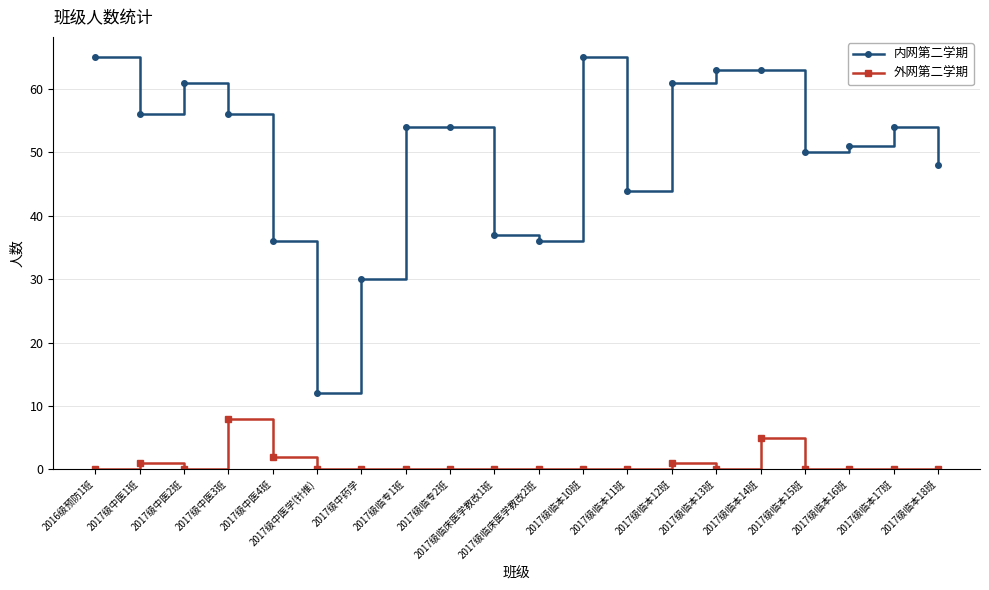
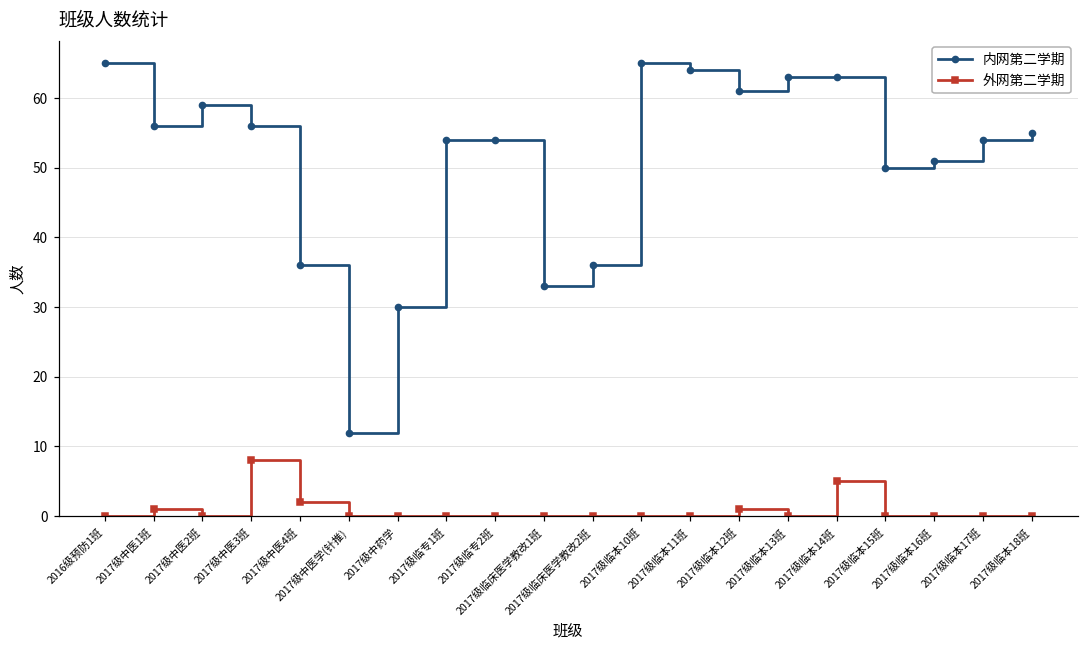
  {
    "内网第二学期": {
      "2016级预防1班": 65,
      "2017级中医1班": 56,
-     "2017级中医2班": 61,
+     "2017级中医2班": 59,
      "2017级中医3班": 56,
      "2017级中医4班": 36,
      "2017级中医学(针推)": 12,
      "2017级中药学": 30,
      "2017级临专1班": 54,
      "2017级临专2班": 54,
-     "2017级临床医学教改1班": 37,
+     "2017级临床医学教改1班": 33,
      "2017级临床医学教改2班": 36,
      "2017级临本10班": 65,
-     "2017级临本11班": 44,
+     "2017级临本11班": 64,
      "2017级临本12班": 61,
      "2017级临本13班": 63,
      "2017级临本14班": 63,
      "2017级临本15班": 50,
      "2017级临本16班": 51,
      "2017级临本17班": 54,
-     "2017级临本18班": 48
+     "2017级临本18班": 55
    },
    "外网第二学期": {
      "2016级预防1班": 0,
      "2017级中医1班": 1,
      "2017级中医2班": 0,
      "2017级中医3班": 8,
      "2017级中医4班": 2,
      "2017级中医学(针推)": 0,
      "2017级中药学": 0,
      "2017级临专1班": 0,
      "2017级临专2班": 0,
      "2017级临床医学教改1班": 0,
      "2017级临床医学教改2班": 0,
      "2017级临本10班": 0,
      "2017级临本11班": 0,
      "2017级临本12班": 1,
      "2017级临本13班": 0,
      "2017级临本14班": 5,
      "2017级临本15班": 0,
      "2017级临本16班": 0,
      "2017级临本17班": 0,
      "2017级临本18班": 0
    }
  }
